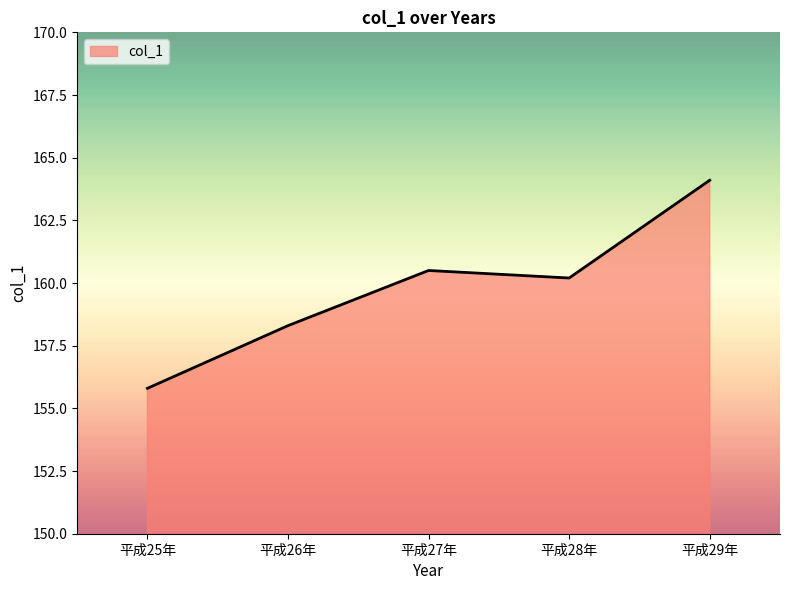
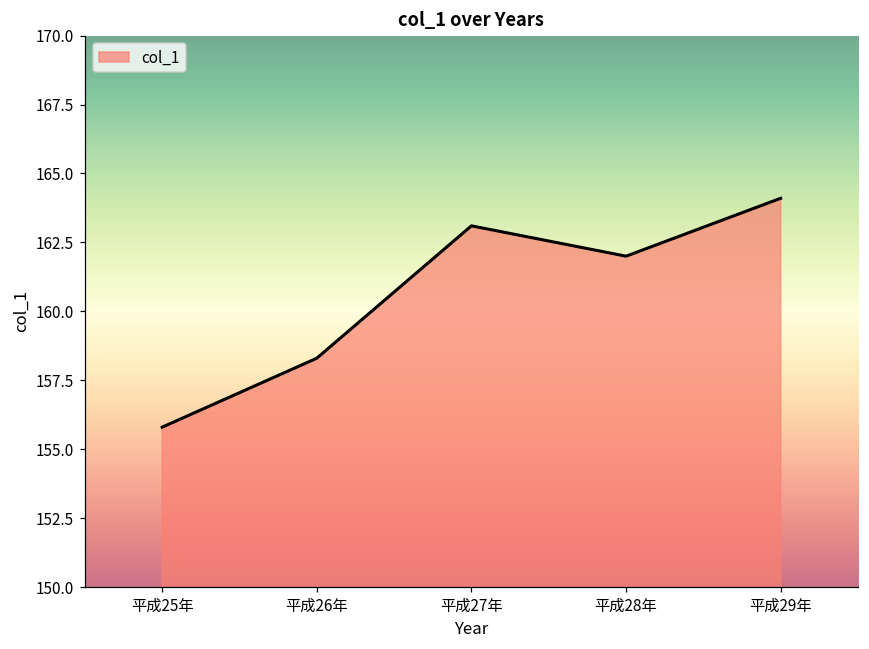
  {
    "平成25年": 155.8,
    "平成26年": 158.3,
-   "平成27年": 160.5,
-   "平成28年": 160.2,
+   "平成27年": 163.1,
+   "平成28年": 162.0,
    "平成29年": 164.1
  }
